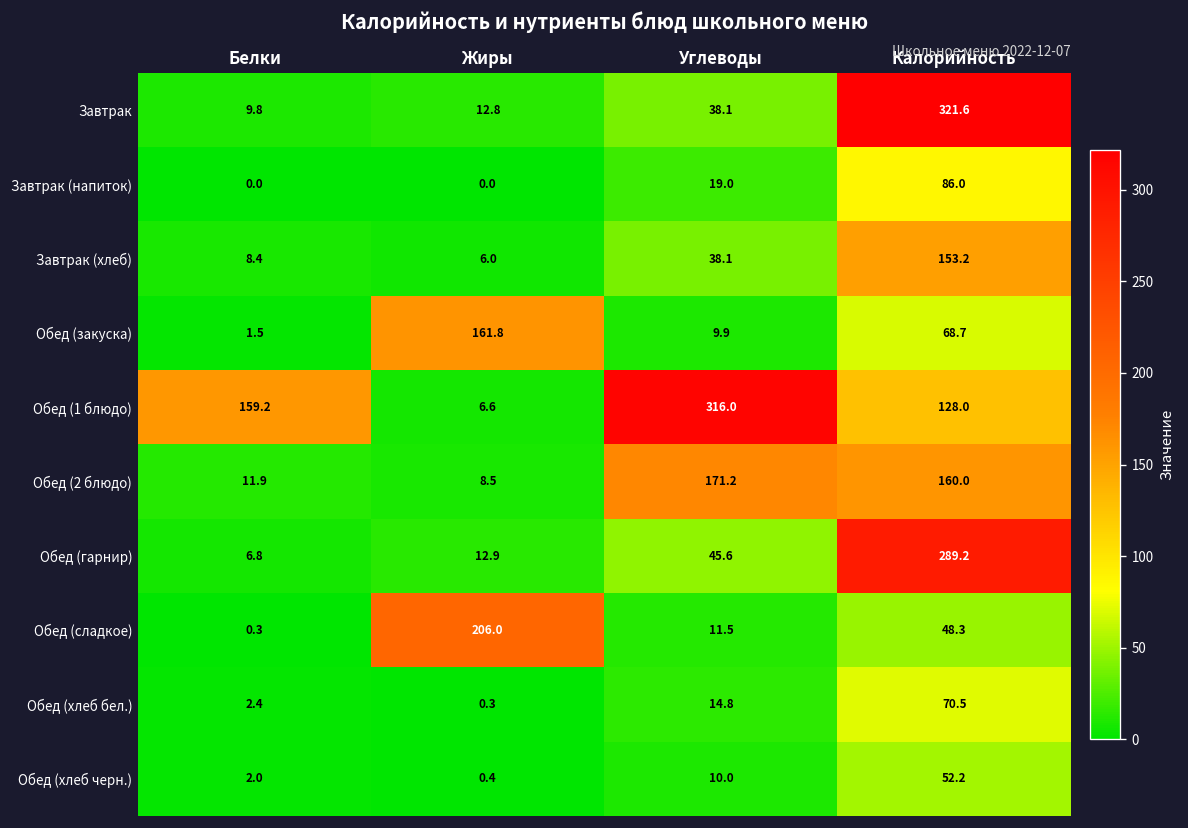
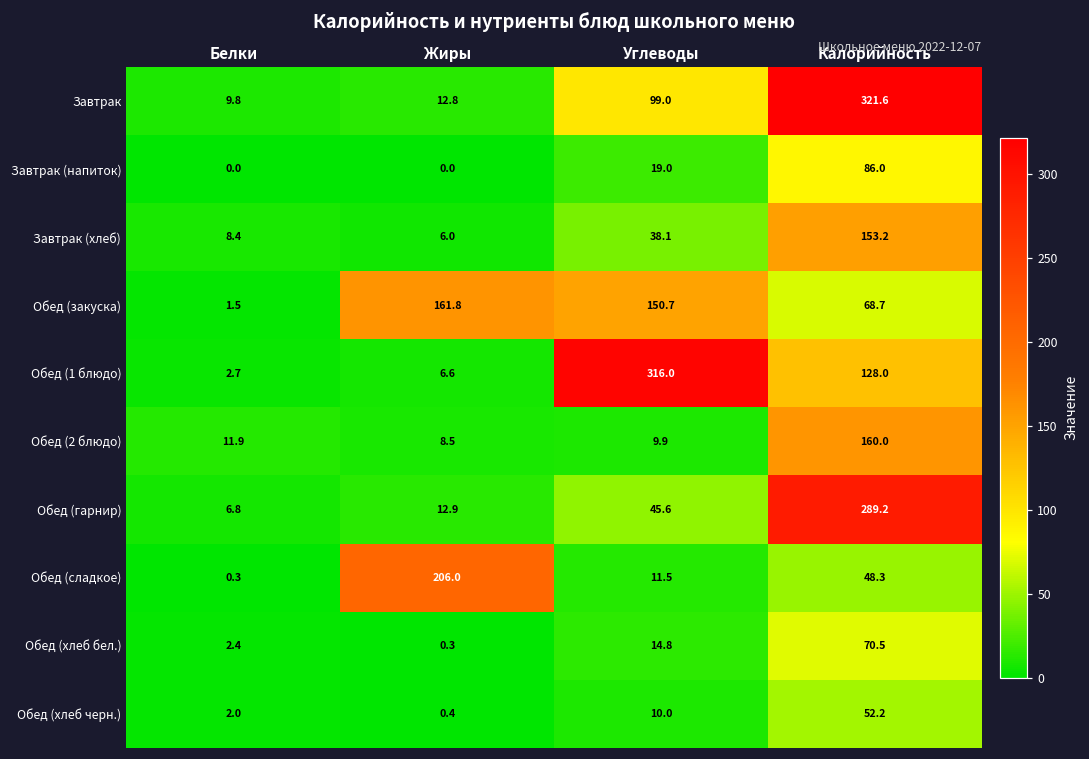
  {
    "Завтрак": {
      "Белки": 9.8,
      "Жиры": 12.8,
-     "Углеводы": 38.1,
+     "Углеводы": 99.0,
      "Калорийность": 321.6
    },
    "Завтрак (напиток)": {
      "Белки": 0.0,
      "Жиры": 0.0,
      "Углеводы": 19.0,
      "Калорийность": 86.0
    },
    "Завтрак (хлеб)": {
      "Белки": 8.4,
      "Жиры": 6.0,
      "Углеводы": 38.1,
      "Калорийность": 153.2
    },
    "Обед (закуска)": {
      "Белки": 1.5,
      "Жиры": 161.8,
-     "Углеводы": 9.9,
+     "Углеводы": 150.7,
      "Калорийность": 68.7
    },
    "Обед (1 блюдо)": {
-     "Белки": 159.2,
+     "Белки": 2.7,
      "Жиры": 6.6,
      "Углеводы": 316.0,
      "Калорийность": 128.0
    },
    "Обед (2 блюдо)": {
      "Белки": 11.9,
      "Жиры": 8.5,
-     "Углеводы": 171.2,
+     "Углеводы": 9.9,
      "Калорийность": 160.0
    },
    "Обед (гарнир)": {
      "Белки": 6.8,
      "Жиры": 12.9,
      "Углеводы": 45.6,
      "Калорийность": 289.2
    },
    "Обед (сладкое)": {
      "Белки": 0.3,
      "Жиры": 206.0,
      "Углеводы": 11.5,
      "Калорийность": 48.3
    },
    "Обед (хлеб бел.)": {
      "Белки": 2.4,
      "Жиры": 0.3,
      "Углеводы": 14.8,
      "Калорийность": 70.5
    },
    "Обед (хлеб черн.)": {
      "Белки": 2.0,
      "Жиры": 0.4,
      "Углеводы": 10.0,
      "Калорийность": 52.2
    }
  }
